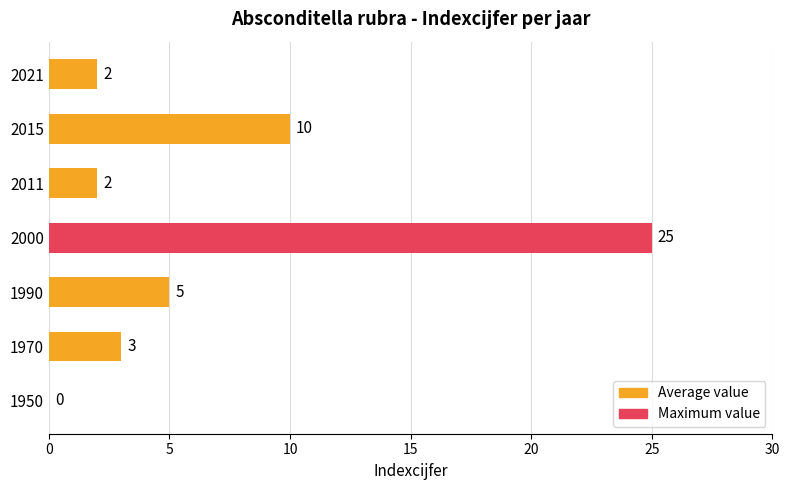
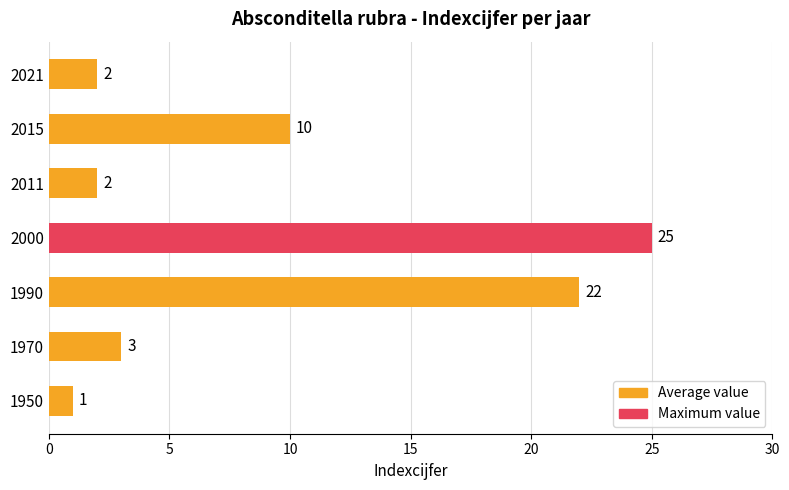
  {
    "2021": 2,
    "2015": 10,
    "2011": 2,
    "2000": 25,
-   "1990": 5,
+   "1990": 22,
    "1970": 3,
-   "1950": 0
+   "1950": 1
  }
